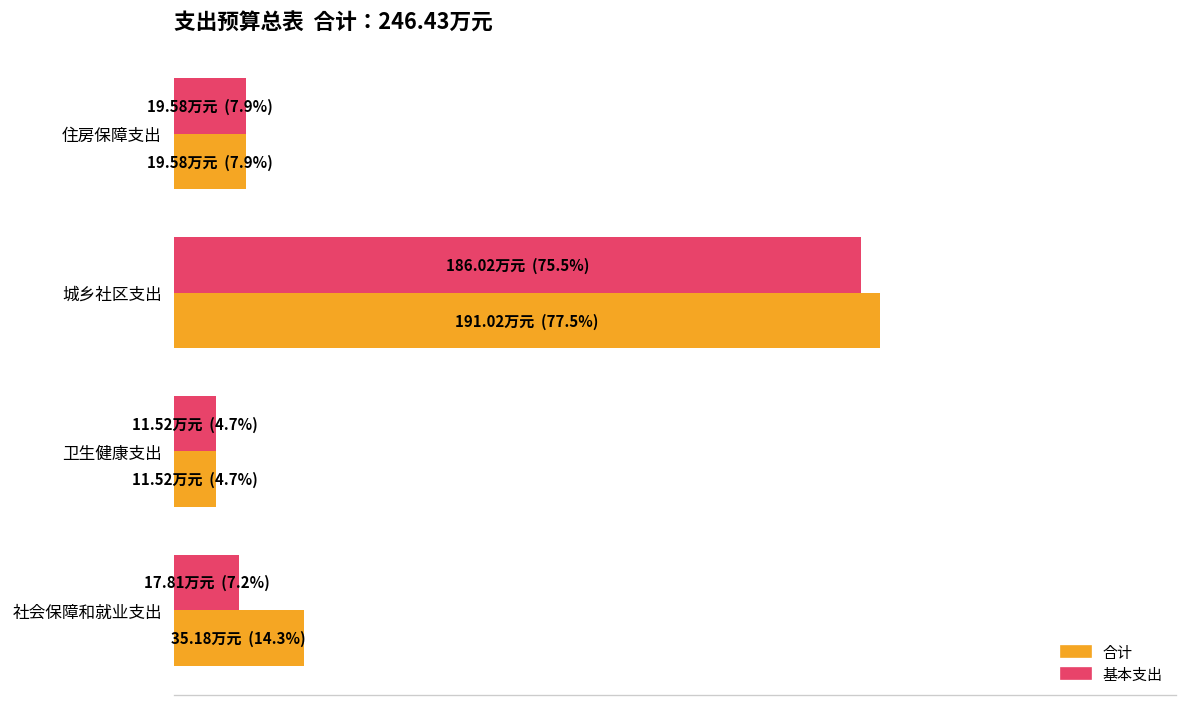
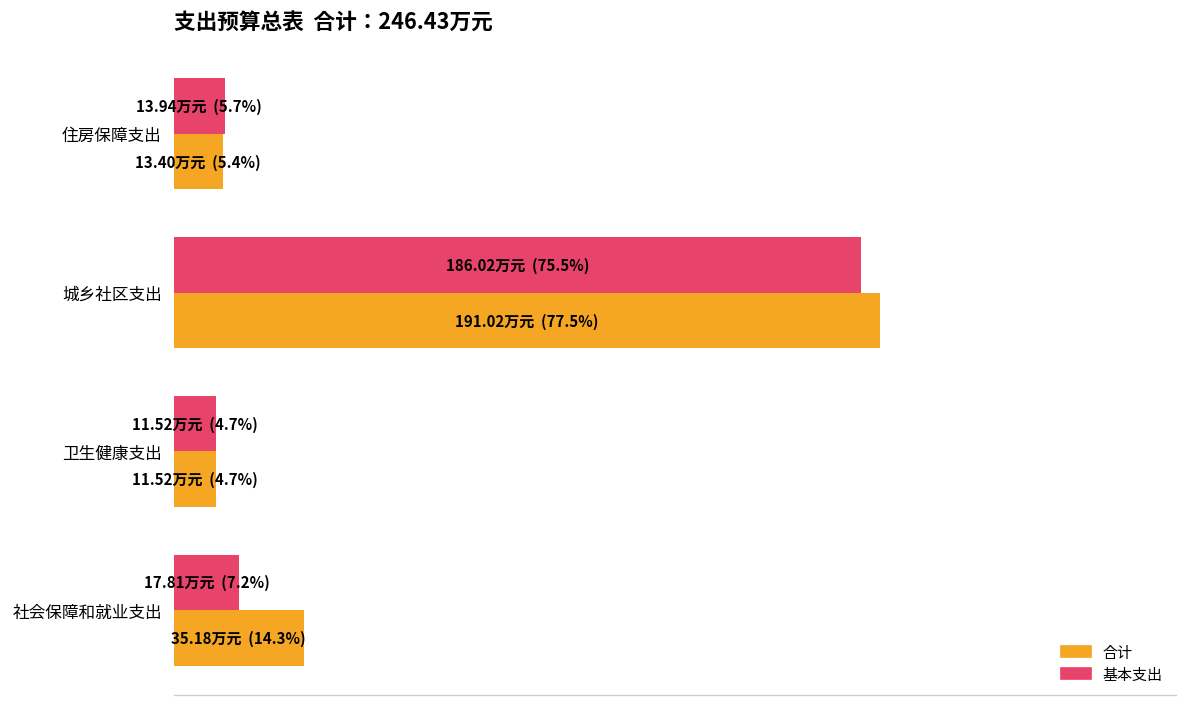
  {
    "合计": {
-     "住房保障支出": "19.58万元 (7.9%)",
+     "住房保障支出": "13.40万元 (5.4%)",
      "城乡社区支出": "(77.5%)",
      "卫生健康支出": "(4.7%)",
      "社会保障和就业支出": "(14.3%)"
    },
    "基本支出": {
-     "住房保障支出": "19.58万元 (7.9%)",
+     "住房保障支出": "13.94万元 (5.7%)",
      "城乡社区支出": "(75.5%)",
      "卫生健康支出": "(4.7%)",
      "社会保障和就业支出": "(7.2%)"
    }
  }
